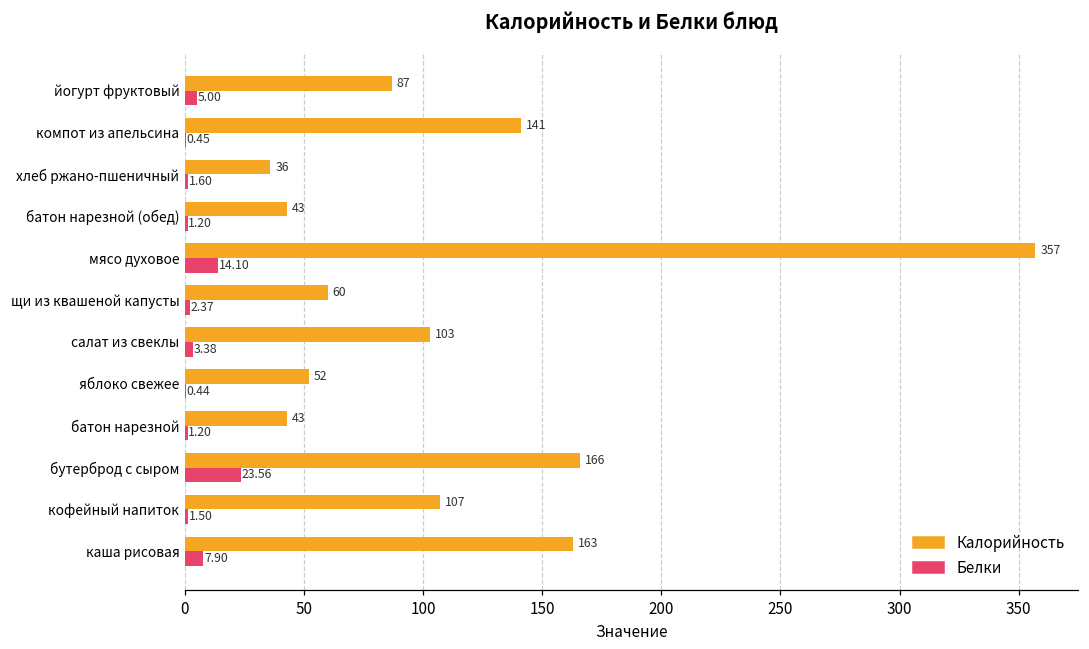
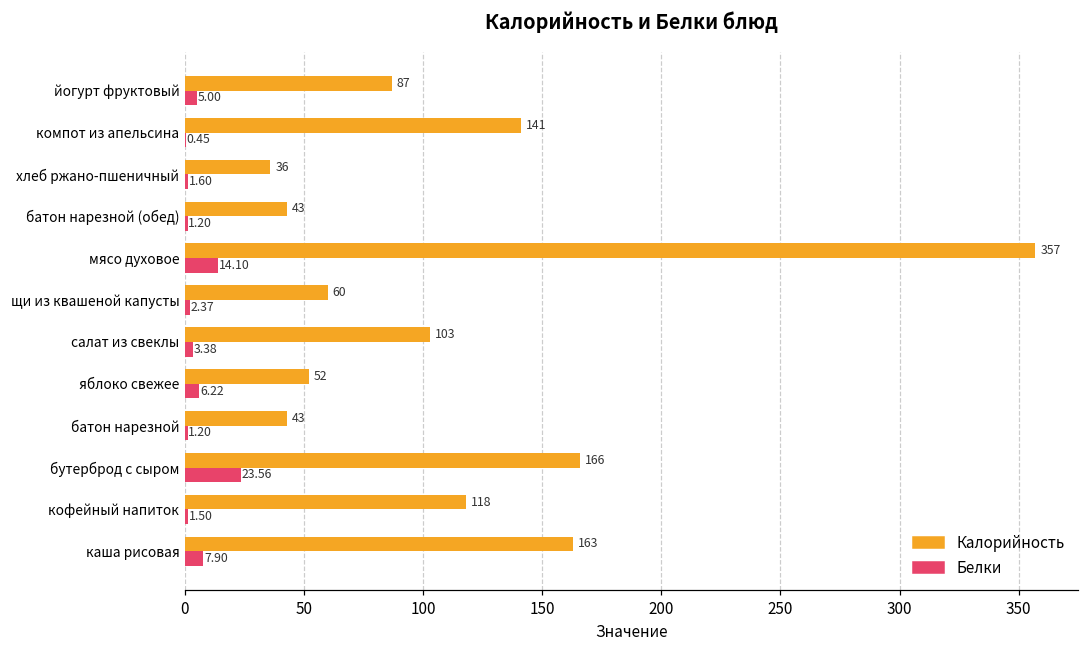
  {
    "Калорийность": {
      "йогурт фруктовый": 87,
      "компот из апельсина": 141,
      "хлеб ржано-пшеничный": 36,
      "батон нарезной (обед)": 43,
      "мясо духовое": 357,
      "щи из квашеной капусты": 60,
      "салат из свеклы": 103,
      "яблоко свежее": 52,
      "батон нарезной": 43,
      "бутерброд с сыром": 166,
-     "кофейный напиток": 107,
+     "кофейный напиток": 118,
      "каша рисовая": 163
    },
    "Белки": {
      "йогурт фруктовый": 5.00,
      "компот из апельсина": 0.45,
      "хлеб ржано-пшеничный": 1.60,
      "батон нарезной (обед)": 1.20,
      "мясо духовое": 14.10,
      "щи из квашеной капусты": 2.37,
      "салат из свеклы": 3.38,
-     "яблоко свежее": 0.44,
+     "яблоко свежее": 6.22,
      "батон нарезной": 1.20,
      "бутерброд с сыром": 23.56,
      "кофейный напиток": 1.50,
      "каша рисовая": 7.90
    }
  }
